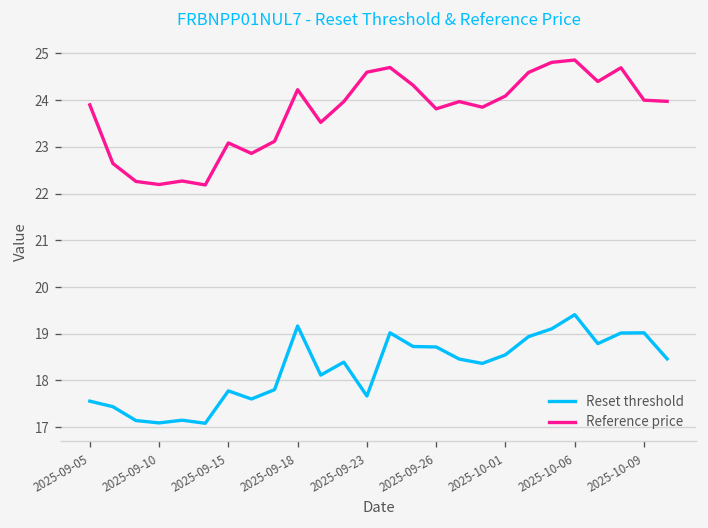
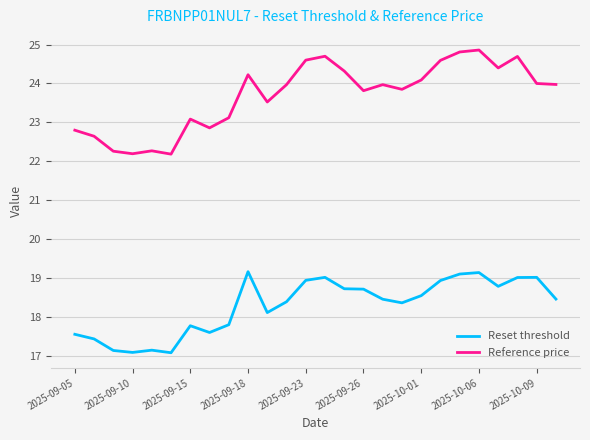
  {
    "Reset threshold": {
      "2025-09-05": 17.6,
      "2025-09-10": 17.1,
      "2025-09-15": 17.8,
      "2025-09-18": 19.2,
-     "2025-09-23": 17.7,
+     "2025-09-23": 18.9,
      "2025-09-26": 18.7,
      "2025-10-01": 18.5,
-     "2025-10-06": 19.4,
+     "2025-10-06": 19.1,
      "2025-10-09": 19.0
    },
    "Reference price": {
-     "2025-09-05": 23.9,
+     "2025-09-05": 22.8,
      "2025-09-10": 22.2,
      "2025-09-15": 23.1,
      "2025-09-18": 24.2,
      "2025-09-23": 24.6,
      "2025-09-26": 23.8,
      "2025-10-01": 24.1,
      "2025-10-06": 24.9,
      "2025-10-09": 24.0
    }
  }
